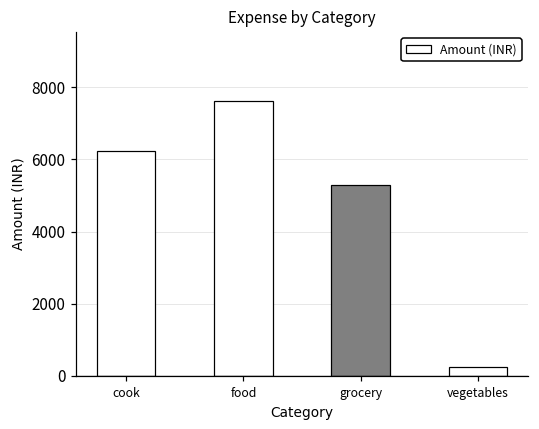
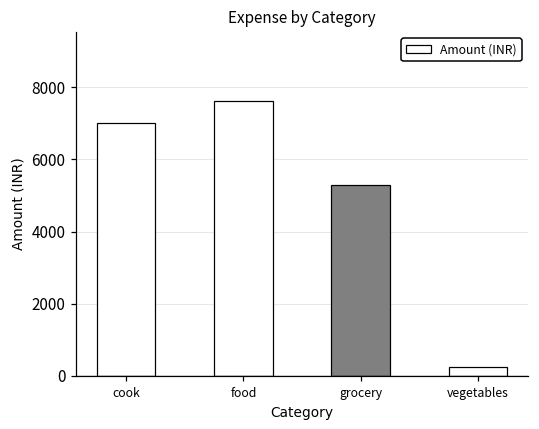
  {
-   "cook": 6200,
+   "cook": 7000,
    "food": 7600,
    "grocery": 5300,
    "vegetables": 200
  }
